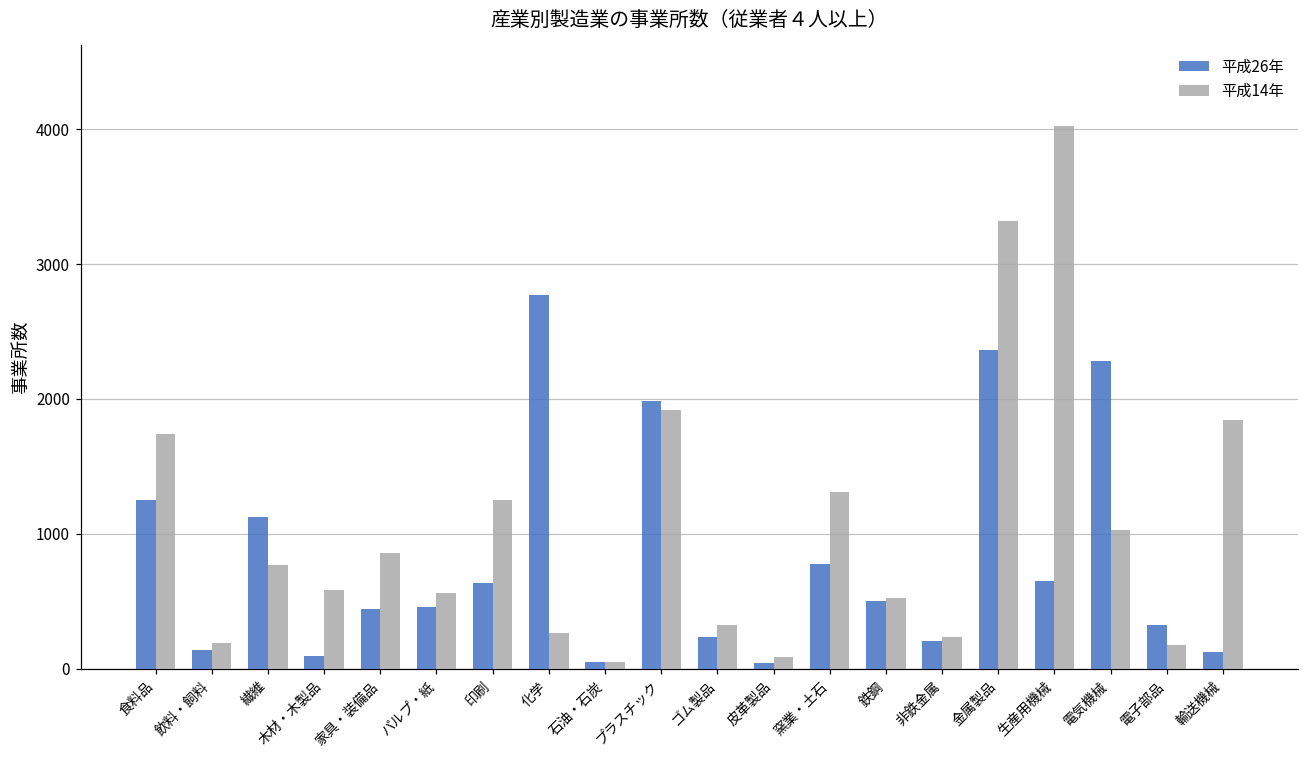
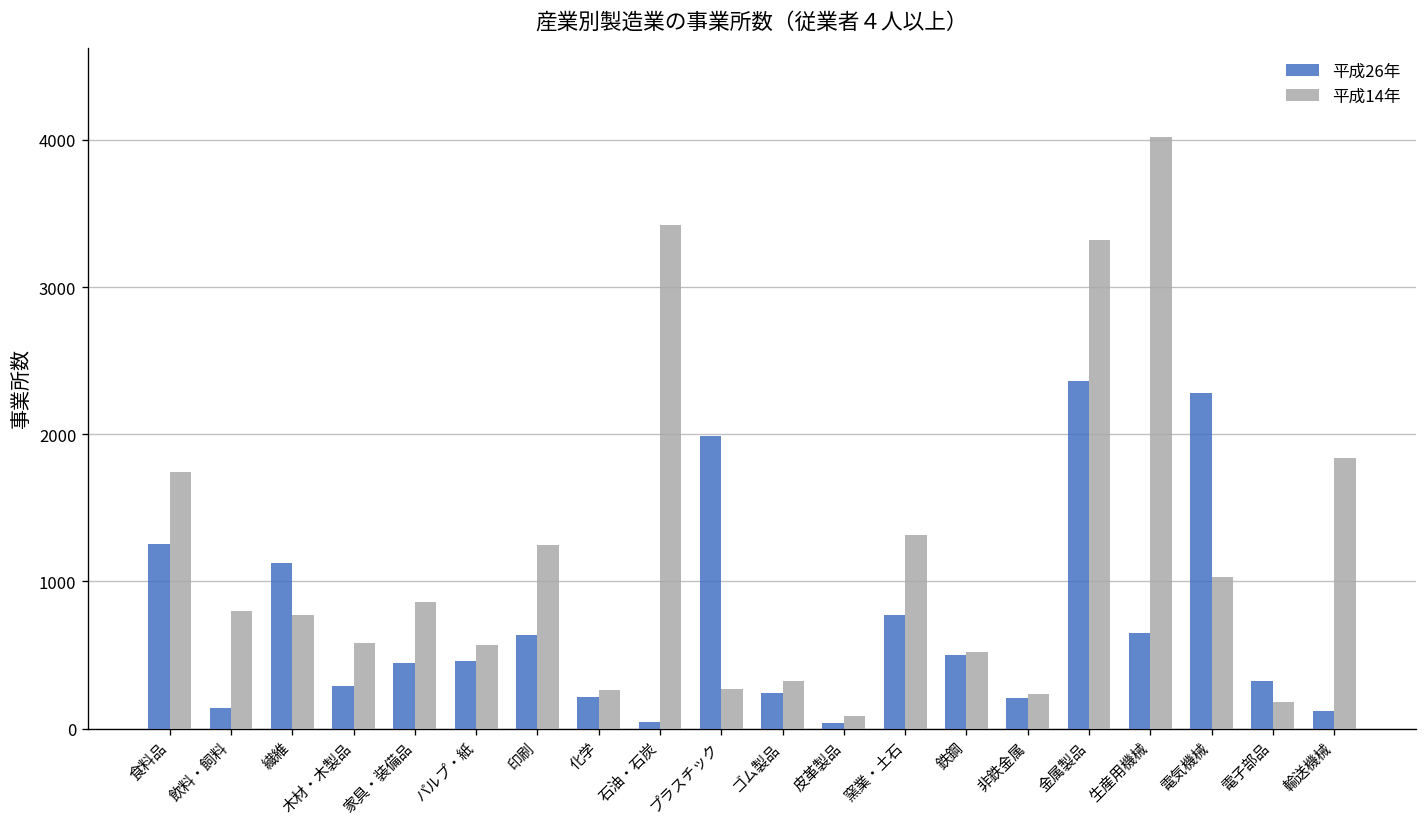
  {
    "平成26年": {
      "食料品": 1260,
      "飲料・飼料": 140,
      "繊維": 1120,
-     "木材・木製品": 100,
+     "木材・木製品": 290,
      "家具・装備品": 440,
      "パルプ・紙": 460,
      "印刷": 640,
-     "化学": 2770,
+     "化学": 220,
      "石油・石炭": 50,
      "プラスチック": 1990,
      "ゴム製品": 240,
      "皮革製品": 40,
      "窯業・土石": 780,
      "鉄鋼": 500,
      "非鉄金属": 210,
      "金属製品": 2360,
      "生産用機械": 650,
      "電気機械": 2280,
      "電子部品": 320,
      "輸送機械": 120
    },
    "平成14年": {
      "食料品": 1740,
-     "飲料・飼料": 190,
+     "飲料・飼料": 800,
      "繊維": 770,
      "木材・木製品": 580,
      "家具・装備品": 860,
      "パルプ・紙": 570,
      "印刷": 1250,
      "化学": 270,
-     "石油・石炭": 50,
-     "プラスチック": 1920,
+     "石油・石炭": 3420,
+     "プラスチック": 270,
      "ゴム製品": 320,
      "皮革製品": 90,
      "窯業・土石": 1310,
      "鉄鋼": 520,
      "非鉄金属": 230,
      "金属製品": 3320,
      "生産用機械": 4020,
      "電気機械": 1030,
      "電子部品": 180,
      "輸送機械": 1840
    }
  }
